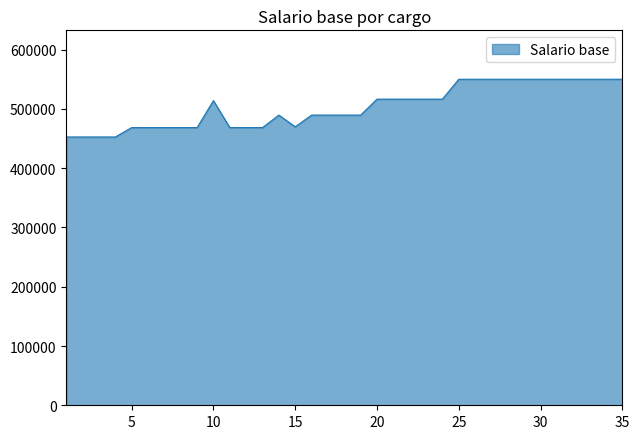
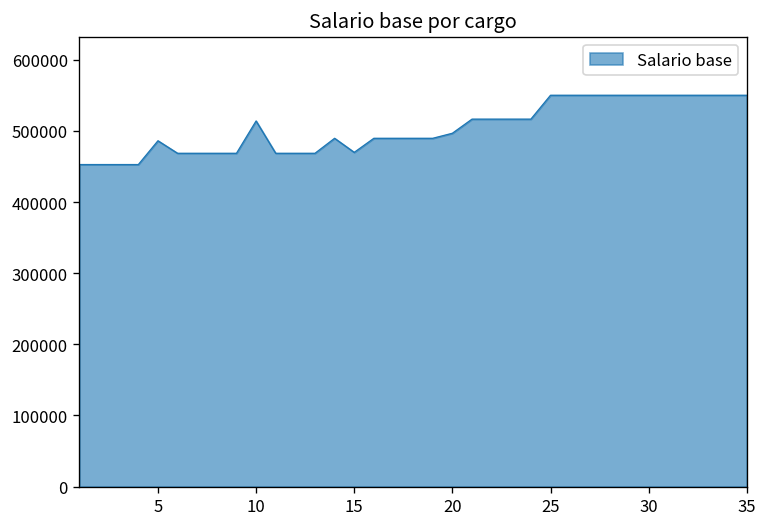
  {
-   "5": 470000,
+   "5": 490000,
    "10": 510000,
    "15": 470000,
-   "20": 520000,
+   "20": 500000,
    "25": 550000,
    "30": 550000,
    "35": 550000
  }
